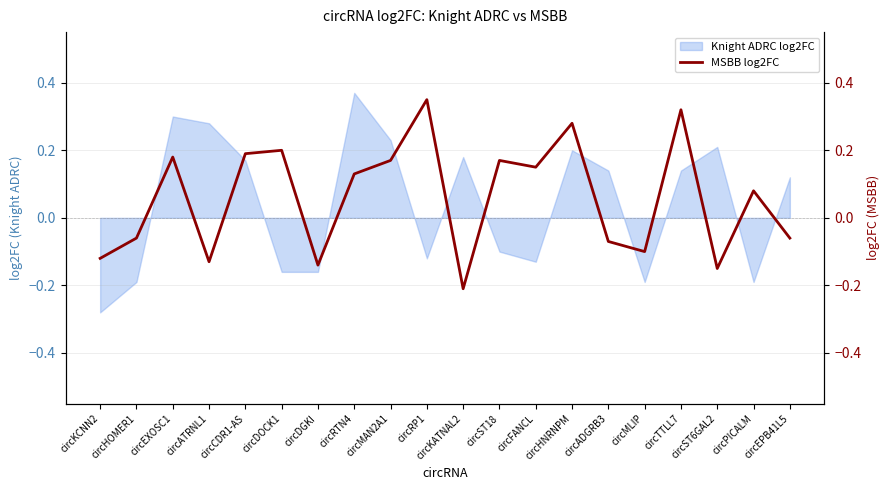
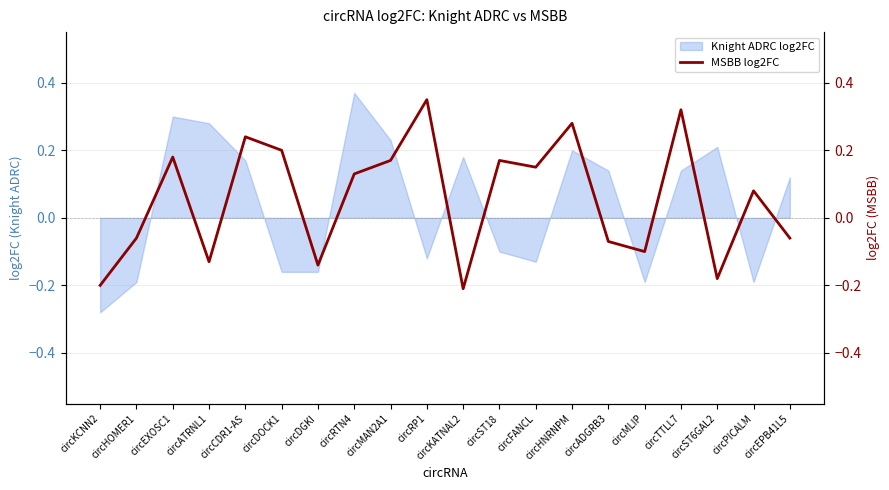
  {
    "MSBB log2FC": {
-     "circKCNN2": -0.12,
+     "circKCNN2": -0.20,
      "circHOMER1": -0.06,
      "circEXOSC1": 0.18,
      "circATRNL1": -0.13,
-     "circCDR1-AS": 0.19,
+     "circCDR1-AS": 0.24,
      "circDOCK1": 0.20,
      "circDGKI": -0.14,
      "circRTN4": 0.13,
      "circMAN2A1": 0.17,
      "circRP1": 0.35,
      "circKATNAL2": -0.21,
      "circST18": 0.17,
      "circFANCL": 0.15,
      "circHNRNPM": 0.28,
      "circADGRB3": -0.07,
      "circMLIP": -0.10,
      "circTTLL7": 0.32,
-     "circST6GAL2": -0.15,
+     "circST6GAL2": -0.18,
      "circPICALM": 0.08,
      "circEPB41L5": -0.06
    }
  }
